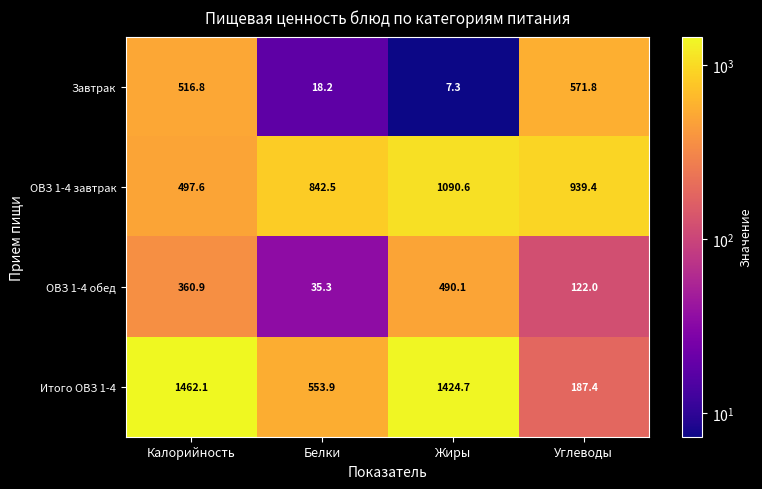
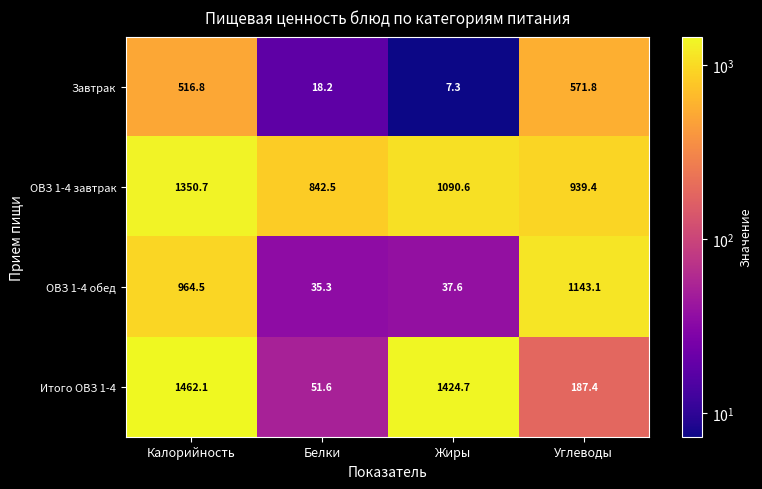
  {
    "Завтрак": {
      "Калорийность": 516.8,
      "Белки": 18.2,
      "Жиры": 7.3,
      "Углеводы": 571.8
    },
    "ОВЗ 1-4 завтрак": {
-     "Калорийность": 497.6,
+     "Калорийность": 1350.7,
      "Белки": 842.5,
      "Жиры": 1090.6,
      "Углеводы": 939.4
    },
    "ОВЗ 1-4 обед": {
-     "Калорийность": 360.9,
+     "Калорийность": 964.5,
      "Белки": 35.3,
-     "Жиры": 490.1,
-     "Углеводы": 122.0
+     "Жиры": 37.6,
+     "Углеводы": 1143.1
    },
    "Итого ОВЗ 1-4": {
      "Калорийность": 1462.1,
-     "Белки": 553.9,
+     "Белки": 51.6,
      "Жиры": 1424.7,
      "Углеводы": 187.4
    }
  }
